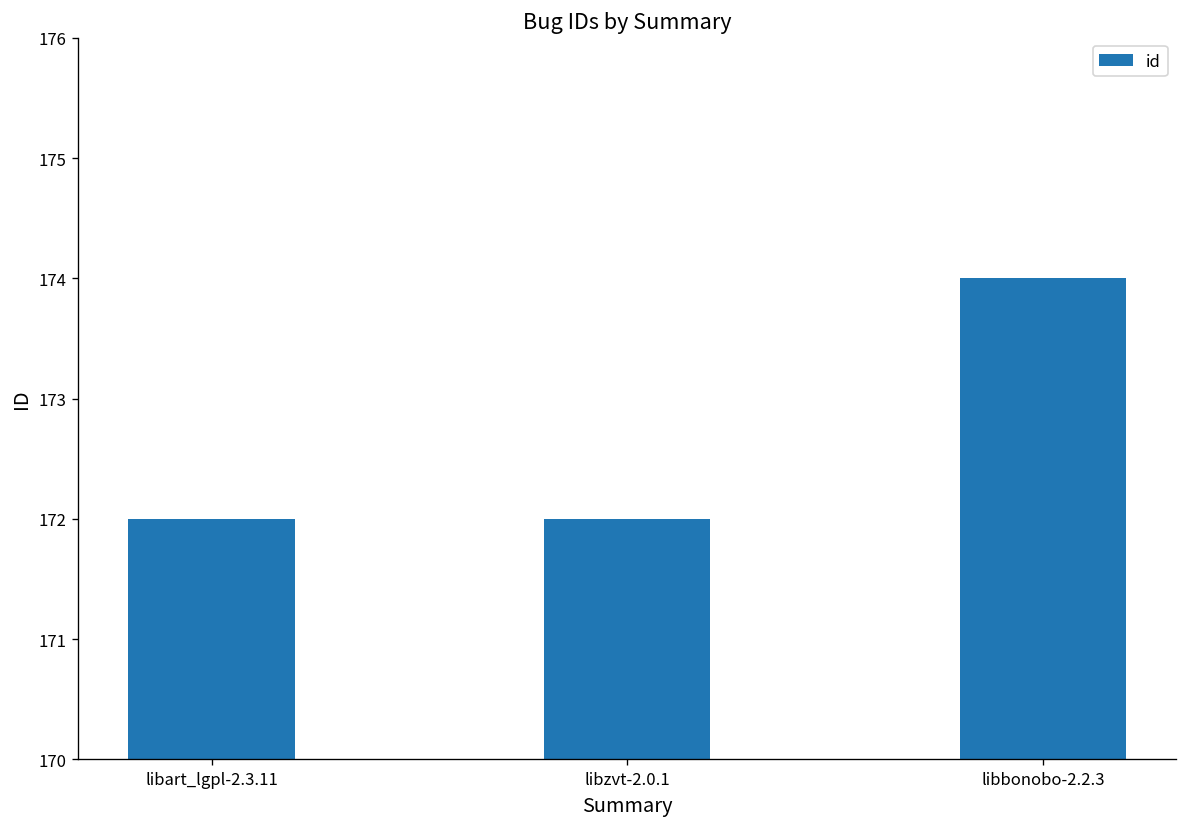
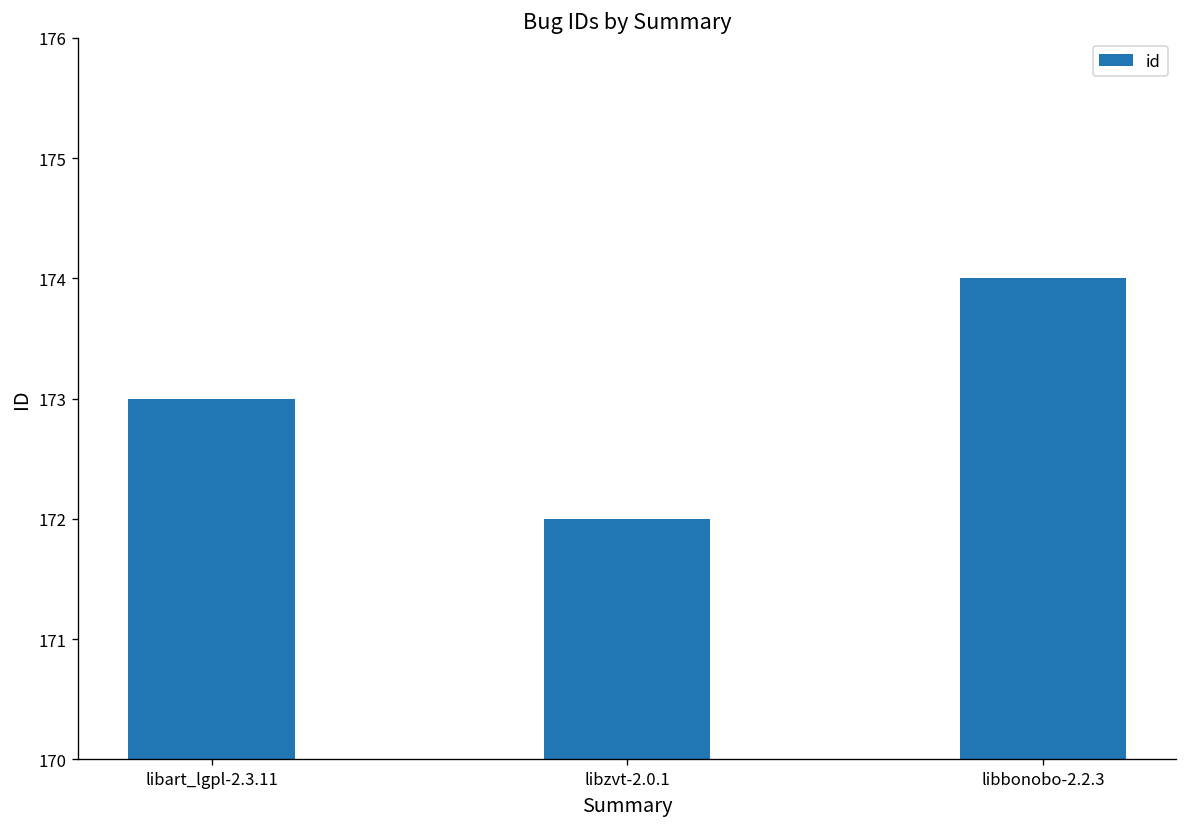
  {
-   "libart_lgpl-2.3.11": 172,
+   "libart_lgpl-2.3.11": 173,
    "libzvt-2.0.1": 172,
    "libbonobo-2.2.3": 174
  }
